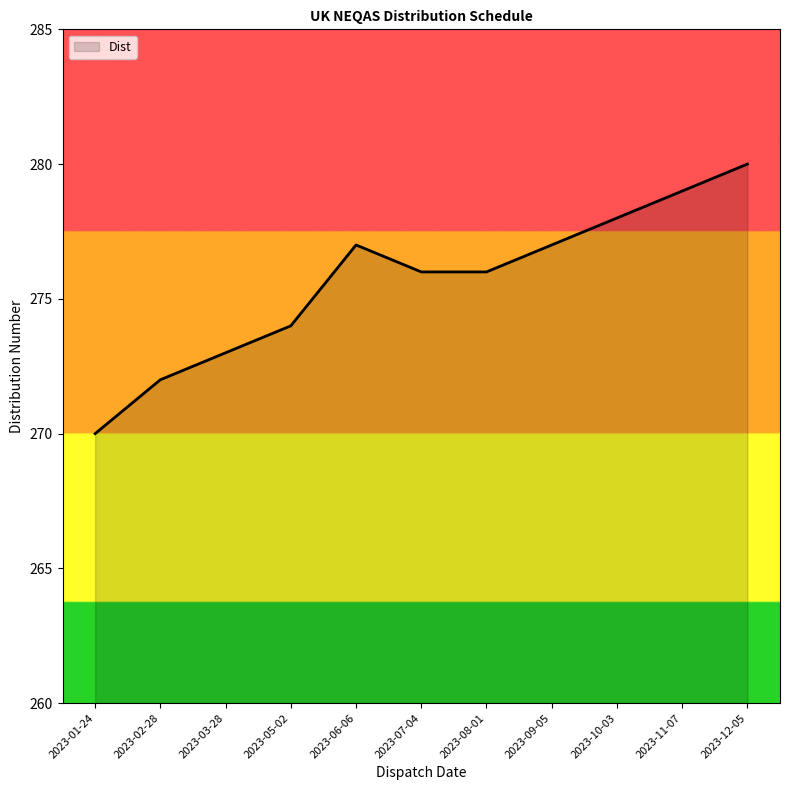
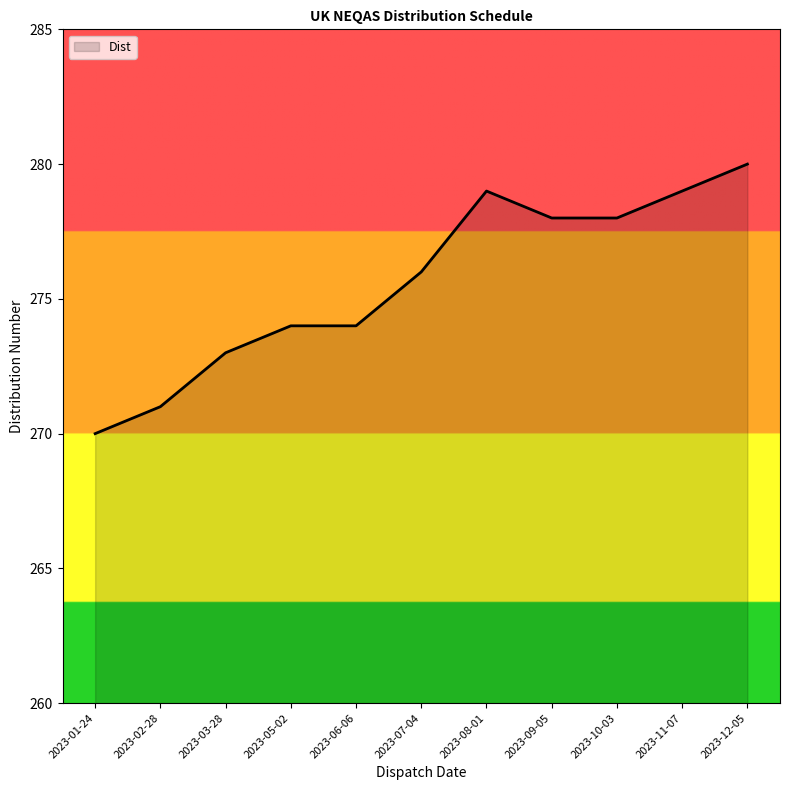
  {
    "2023-01-24": 270,
-   "2023-02-28": 272,
+   "2023-02-28": 271,
    "2023-03-28": 273,
    "2023-05-02": 274,
-   "2023-06-06": 277,
+   "2023-06-06": 274,
    "2023-07-04": 276,
-   "2023-08-01": 276,
-   "2023-09-05": 277,
+   "2023-08-01": 279,
+   "2023-09-05": 278,
    "2023-10-03": 278,
    "2023-11-07": 279,
    "2023-12-05": 280
  }
